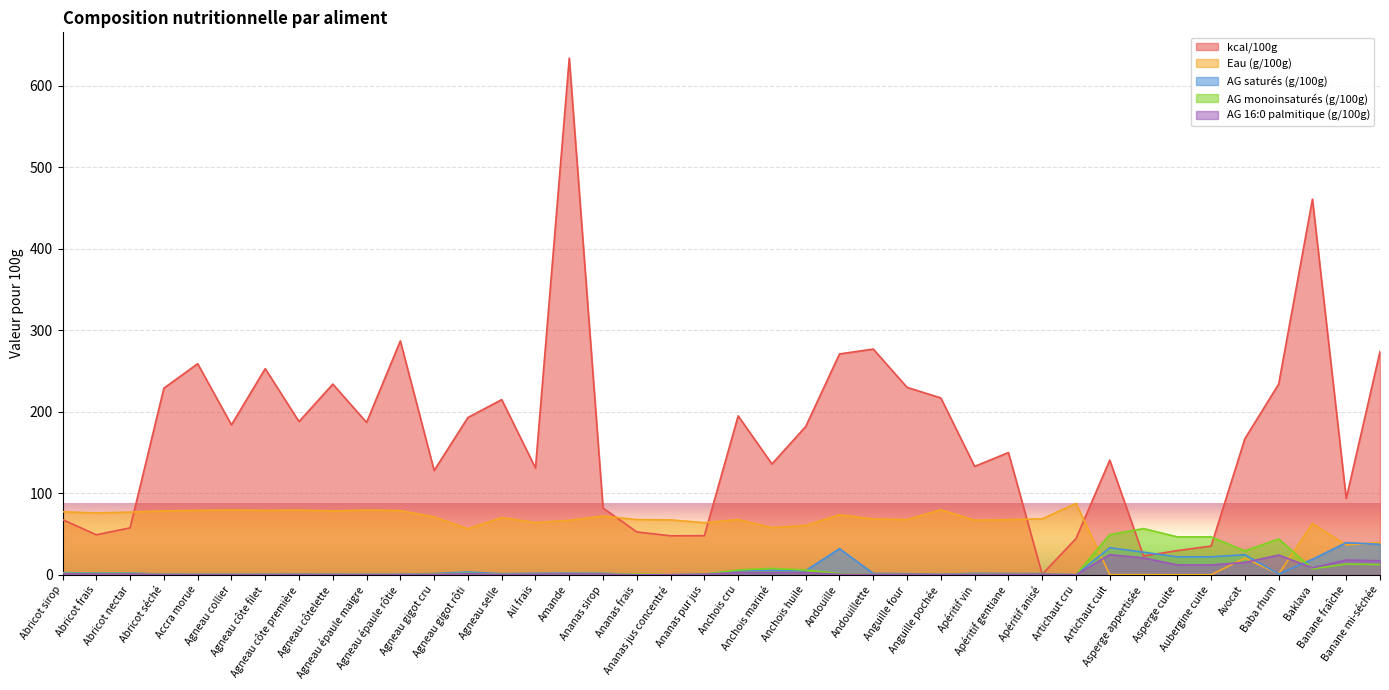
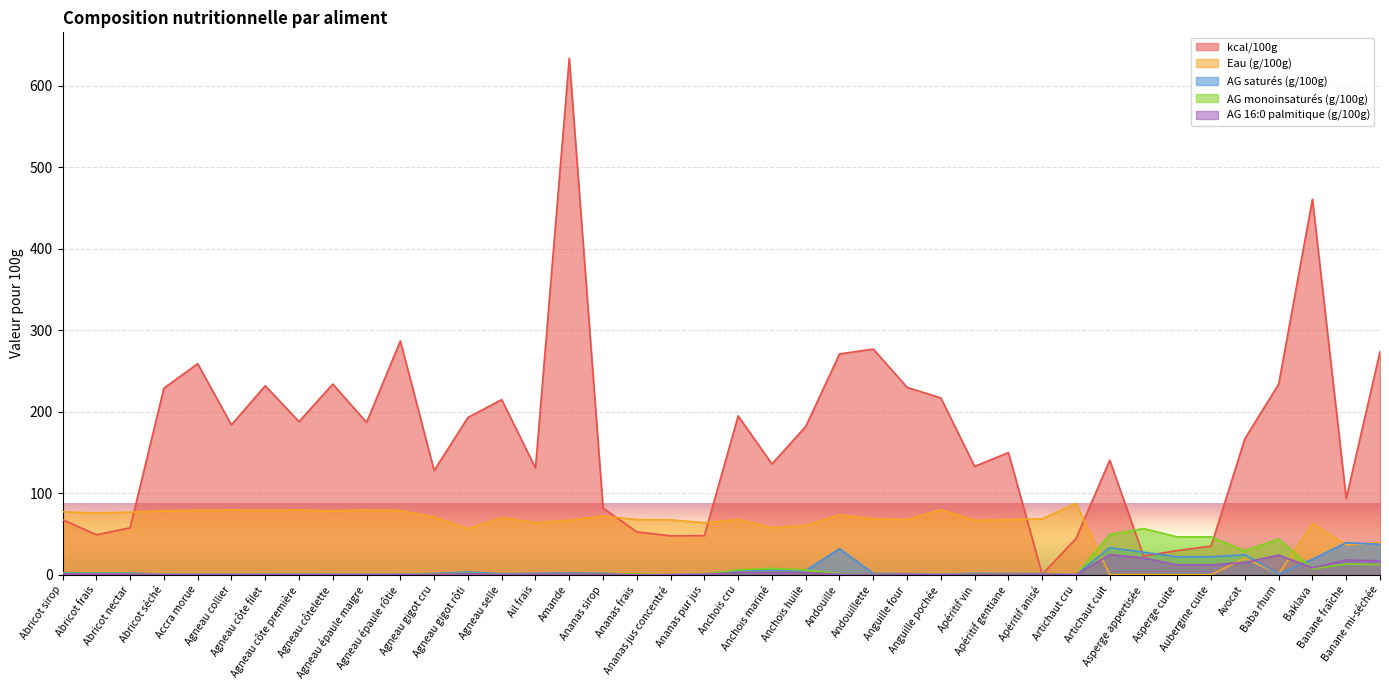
  {
    "kcal/100g": {
      "Abricot sirop": 70,
      "Abricot frais": 50,
      "Abricot nectar": 60,
      "Abricot séché": 230,
      "Accra morue": 260,
      "Agneau collier": 180,
-     "Agneau côte filet": 250,
+     "Agneau côte filet": 230,
      "Agneau côte première": 190,
      "Agneau côtelette": 230,
      "Agneau épaule maigre": 190,
      "Agneau épaule rôtie": 290,
      "Agneau gigot cru": 130,
      "Agneau gigot rôti": 190,
      "Agneau selle": 220,
      "Ail frais": 130,
      "Amande": 630,
      "Ananas sirop": 80,
      "Ananas frais": 50,
      "Ananas jus concentré": 50,
      "Ananas pur jus": 50,
      "Anchois cru": 200,
      "Anchois mariné": 140,
      "Anchois huile": 180,
      "Andouille": 270,
      "Andouillette": 280,
      "Anguille four": 230,
      "Anguille pochée": 220,
      "Apéritif vin": 130,
      "Apéritif gentiane": 150,
      "Artichaut cru": 40,
      "Artichaut cuit": 140,
      "Asperge cuite": 30,
      "Aubergine cuite": 40,
      "Avocat": 170,
      "Baba rhum": 230,
      "Baklava": 460,
      "Banane fraîche": 90,
      "Banane mi-séchée": 270
    },
    "Eau (g/100g)": {
      "Abricot sirop": 80,
      "Abricot frais": 80,
      "Abricot nectar": 80,
      "Abricot séché": 80,
      "Accra morue": 80,
      "Agneau collier": 80,
      "Agneau côte filet": 80,
      "Agneau côte première": 80,
      "Agneau côtelette": 80,
      "Agneau épaule maigre": 80,
      "Agneau épaule rôtie": 80,
      "Agneau gigot cru": 70,
      "Agneau gigot rôti": 60,
      "Agneau selle": 70,
      "Ail frais": 60,
      "Amande": 70,
      "Ananas sirop": 70,
      "Ananas frais": 70,
      "Ananas jus concentré": 70,
      "Ananas pur jus": 60,
      "Anchois cru": 70,
      "Anchois mariné": 60,
      "Anchois huile": 60,
      "Andouille": 70,
      "Andouillette": 70,
      "Anguille four": 70,
      "Anguille pochée": 80,
      "Apéritif vin": 70,
      "Apéritif gentiane": 70,
      "Apéritif anisé": 70,
      "Artichaut cru": 90,
      "Artichaut cuit": 0,
      "Asperge appertisée": 0,
      "Asperge cuite": 0,
      "Aubergine cuite": 0,
      "Avocat": 20,
      "Baklava": 60
    },
    "AG saturés (g/100g)": {
      "Andouille": 30,
      "Artichaut cuit": 30,
      "Asperge appertisée": 30,
      "Asperge cuite": 20,
      "Aubergine cuite": 20,
      "Avocat": 20,
      "Baklava": 20
    },
    "AG monoinsaturés (g/100g)": {
      "Artichaut cuit": 50,
      "Asperge appertisée": 60,
      "Asperge cuite": 50,
      "Aubergine cuite": 50,
      "Avocat": 30,
      "Baba rhum": 40,
      "Banane fraîche": 10,
      "Banane mi-séchée": 10
    },
    "AG 16:0 palmitique (g/100g)": {
      "Artichaut cuit": 20,
      "Asperge cuite": 10,
      "Aubergine cuite": 10,
      "Avocat": 20,
      "Baba rhum": 20,
      "Banane fraîche": 20,
      "Banane mi-séchée": 20
    }
  }
